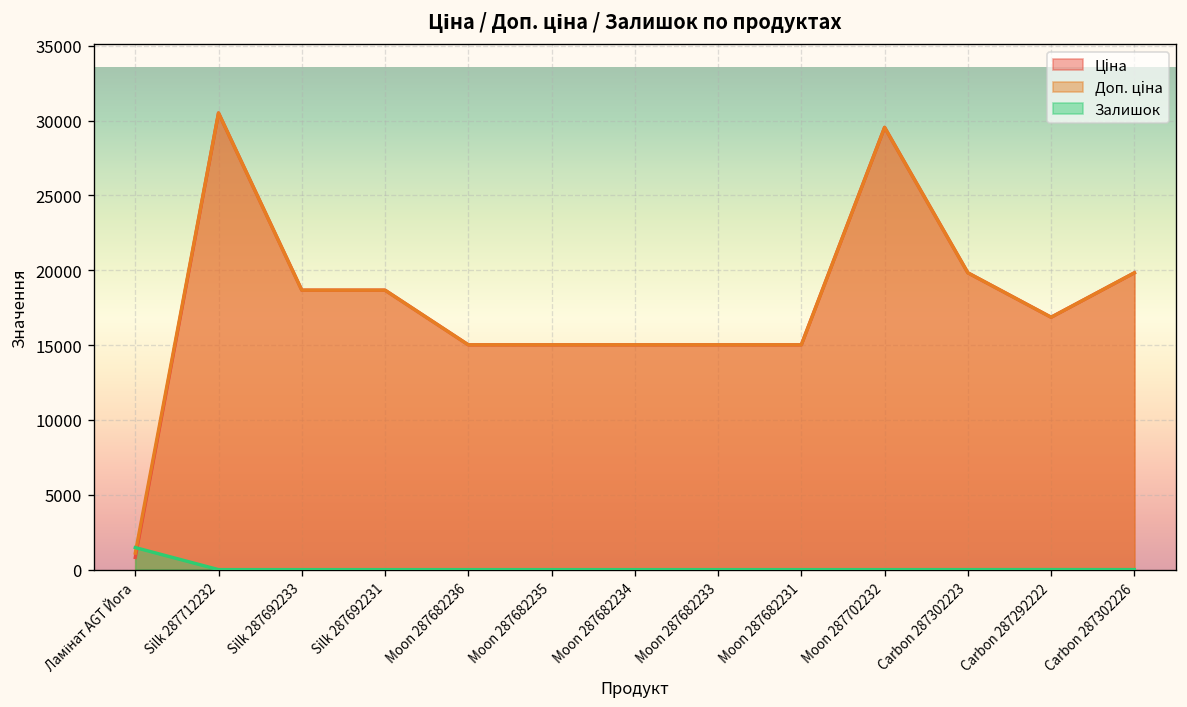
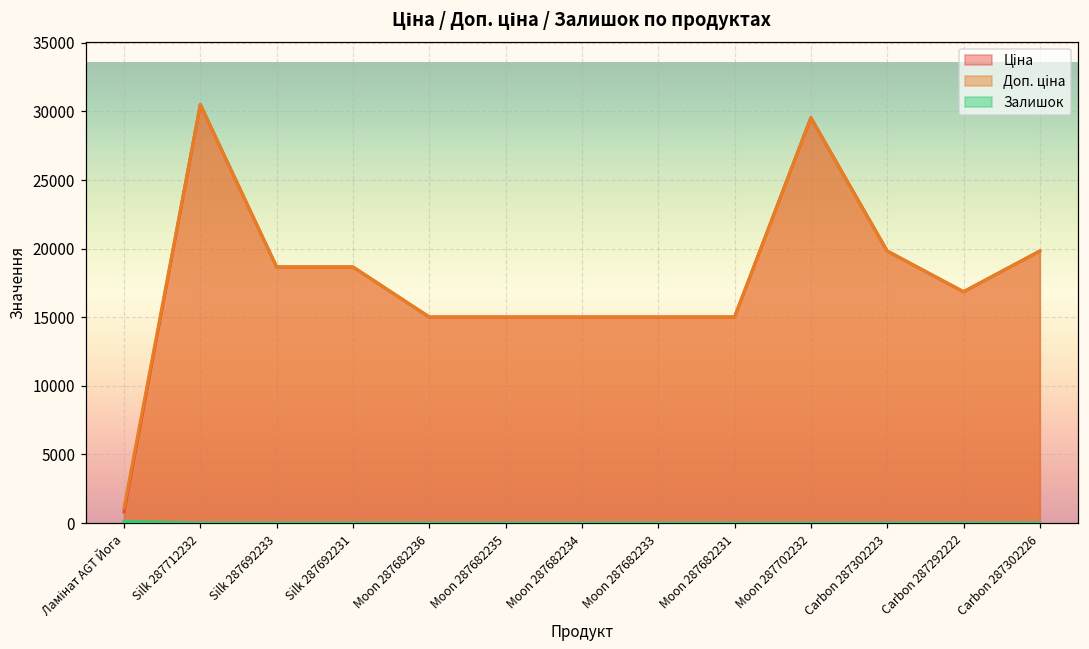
  {
    "Залишок": {
-     "Ламінат AGT Йога": 1500,
+     "Ламінат AGT Йога": 100,
      "Silk 287712232": 0,
      "Silk 287692233": 0,
      "Silk 287692231": 0,
      "Moon 287682236": 0,
      "Moon 287682235": 0,
      "Moon 287682234": 0,
      "Moon 287682233": 0,
      "Moon 287682231": 0,
      "Moon 287702232": 0,
      "Carbon 287302223": 0,
      "Carbon 287292222": 0,
      "Carbon 287302226": 0
    }
  }
